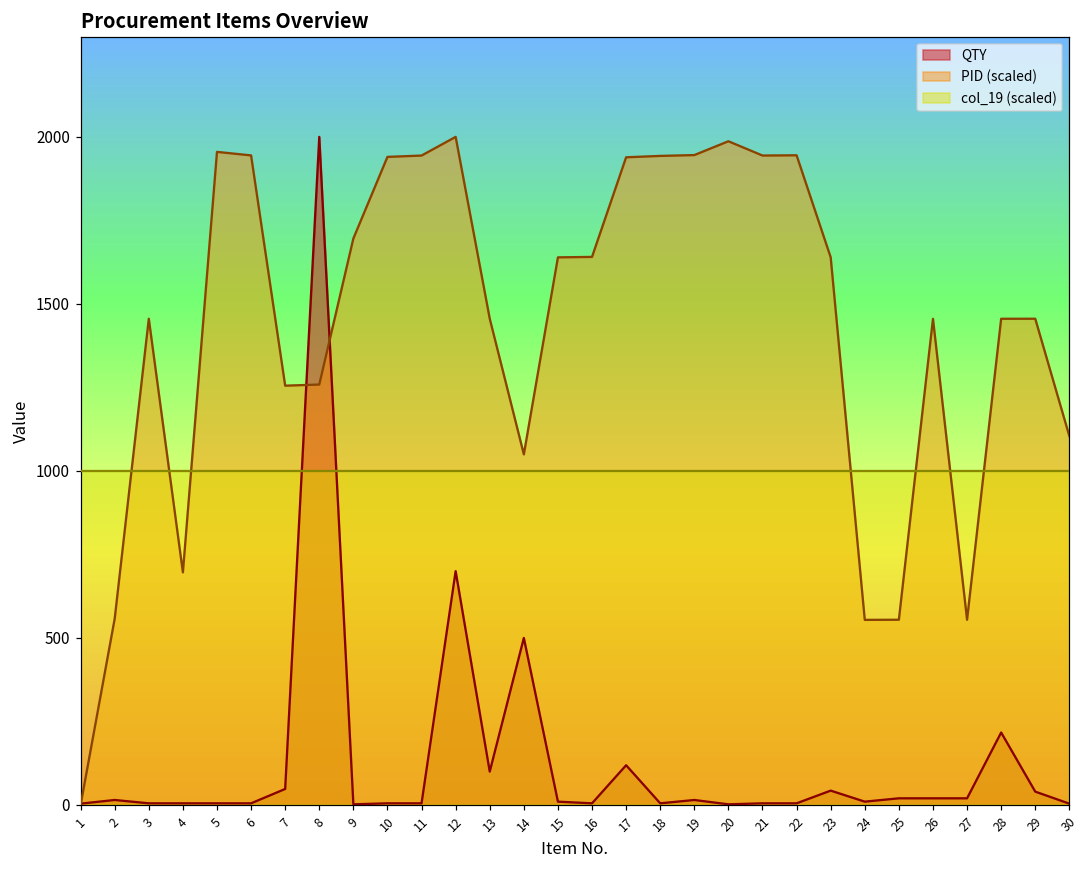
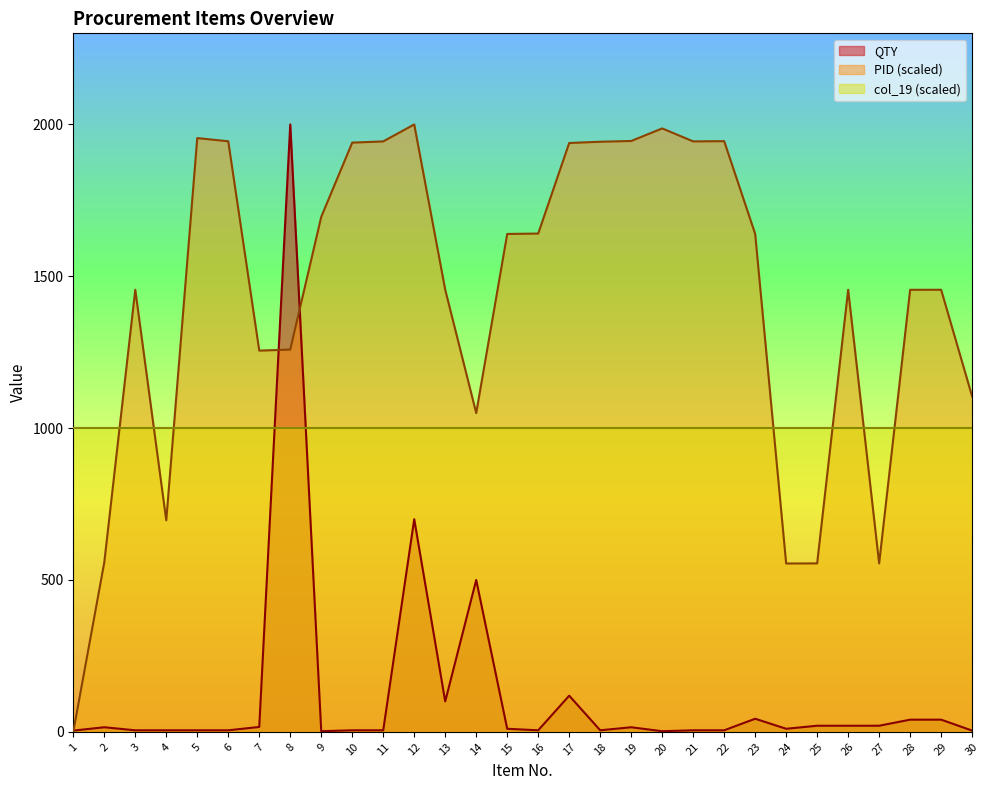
  {
    "QTY": {
      "2": 20,
      "3": 10,
      "4": 10,
      "5": 10,
      "6": 10,
-     "7": 50,
+     "7": 20,
      "8": 2000,
      "9": 0,
      "10": 10,
      "11": 10,
      "12": 700,
      "13": 100,
      "14": 500,
      "15": 10,
      "16": 10,
      "17": 120,
      "18": 10,
      "19": 20,
      "20": 0,
      "21": 10,
      "22": 10,
      "23": 40,
      "24": 10,
      "25": 20,
      "26": 20,
      "27": 20,
-     "28": 220,
+     "28": 40,
      "29": 40,
      "30": 0
    },
    "PID (scaled)": {
      "2": 560,
      "3": 1460,
      "4": 700,
      "5": 1960,
      "6": 1940,
      "7": 1260,
      "8": 1260,
      "9": 1700,
      "10": 1940,
      "11": 1940,
      "12": 2000,
      "13": 1460,
      "14": 1050,
      "15": 1640,
      "16": 1640,
      "17": 1940,
      "18": 1940,
      "19": 1950,
      "20": 1990,
      "21": 1940,
      "22": 1940,
      "23": 1640,
      "24": 550,
      "25": 550,
      "26": 1460,
      "27": 550,
      "28": 1460,
      "29": 1460,
      "30": 1100
    },
    "col_19 (scaled)": {
      "1": 1000,
      "2": 1000,
      "3": 1000,
      "4": 1000,
      "5": 1000,
      "6": 1000,
      "7": 1000,
      "8": 1000,
      "9": 1000,
      "10": 1000,
      "11": 1000,
      "12": 1000,
      "13": 1000,
      "14": 1000,
      "15": 1000,
      "16": 1000,
      "17": 1000,
      "18": 1000,
      "19": 1000,
      "20": 1000,
      "21": 1000,
      "22": 1000,
      "23": 1000,
      "24": 1000,
      "25": 1000,
      "26": 1000,
      "27": 1000,
      "28": 1000,
      "29": 1000,
      "30": 1000
    }
  }
